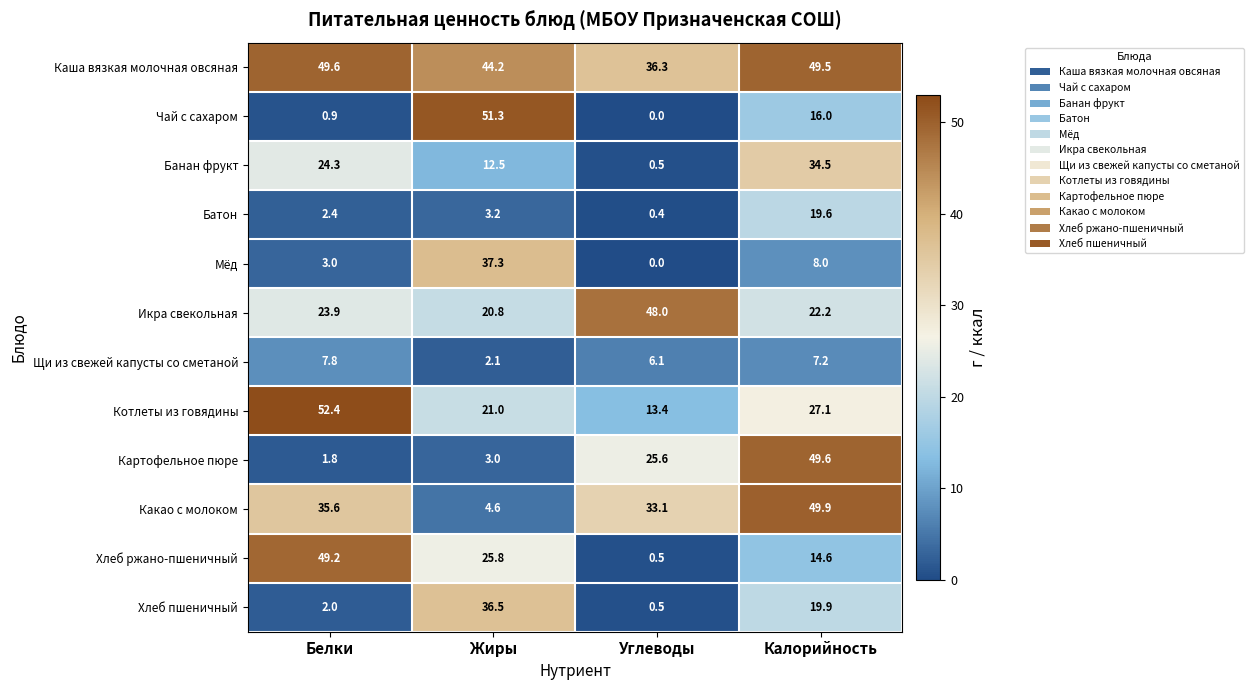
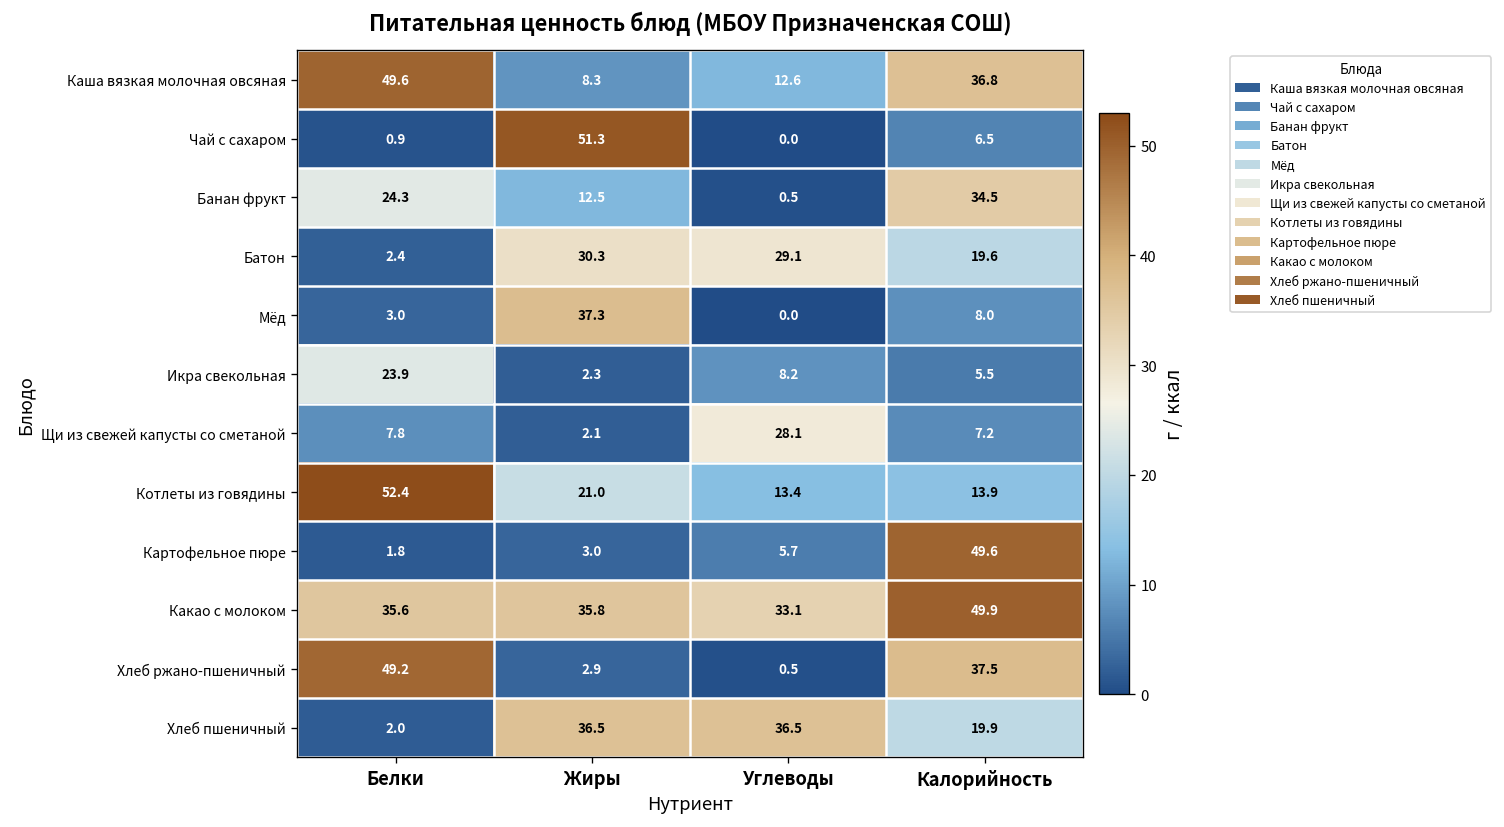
  {
    "Каша вязкая молочная овсяная": {
      "Белки": 49.6,
-     "Жиры": 44.2,
-     "Углеводы": 36.3,
-     "Калорийность": 49.5
+     "Жиры": 8.3,
+     "Углеводы": 12.6,
+     "Калорийность": 36.8
    },
    "Чай с сахаром": {
      "Белки": 0.9,
      "Жиры": 51.3,
      "Углеводы": 0.0,
-     "Калорийность": 16.0
+     "Калорийность": 6.5
    },
    "Банан фрукт": {
      "Белки": 24.3,
      "Жиры": 12.5,
      "Углеводы": 0.5,
      "Калорийность": 34.5
    },
    "Батон": {
      "Белки": 2.4,
-     "Жиры": 3.2,
-     "Углеводы": 0.4,
+     "Жиры": 30.3,
+     "Углеводы": 29.1,
      "Калорийность": 19.6
    },
    "Мёд": {
      "Белки": 3.0,
      "Жиры": 37.3,
      "Углеводы": 0.0,
      "Калорийность": 8.0
    },
    "Икра свекольная": {
      "Белки": 23.9,
-     "Жиры": 20.8,
-     "Углеводы": 48.0,
-     "Калорийность": 22.2
+     "Жиры": 2.3,
+     "Углеводы": 8.2,
+     "Калорийность": 5.5
    },
    "Щи из свежей капусты со сметаной": {
      "Белки": 7.8,
      "Жиры": 2.1,
-     "Углеводы": 6.1,
+     "Углеводы": 28.1,
      "Калорийность": 7.2
    },
    "Котлеты из говядины": {
      "Белки": 52.4,
      "Жиры": 21.0,
      "Углеводы": 13.4,
-     "Калорийность": 27.1
+     "Калорийность": 13.9
    },
    "Картофельное пюре": {
      "Белки": 1.8,
      "Жиры": 3.0,
-     "Углеводы": 25.6,
+     "Углеводы": 5.7,
      "Калорийность": 49.6
    },
    "Какао с молоком": {
      "Белки": 35.6,
-     "Жиры": 4.6,
+     "Жиры": 35.8,
      "Углеводы": 33.1,
      "Калорийность": 49.9
    },
    "Хлеб ржано-пшеничный": {
      "Белки": 49.2,
-     "Жиры": 25.8,
+     "Жиры": 2.9,
      "Углеводы": 0.5,
-     "Калорийность": 14.6
+     "Калорийность": 37.5
    },
    "Хлеб пшеничный": {
      "Белки": 2.0,
      "Жиры": 36.5,
-     "Углеводы": 0.5,
+     "Углеводы": 36.5,
      "Калорийность": 19.9
    }
  }
